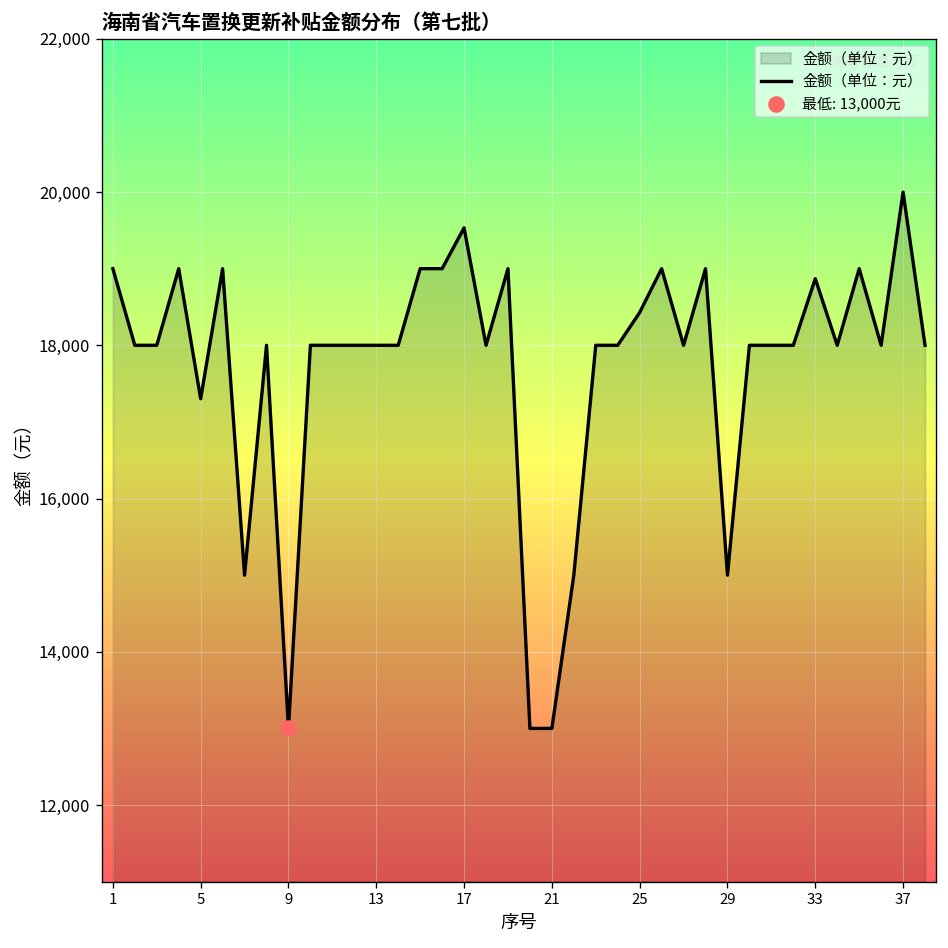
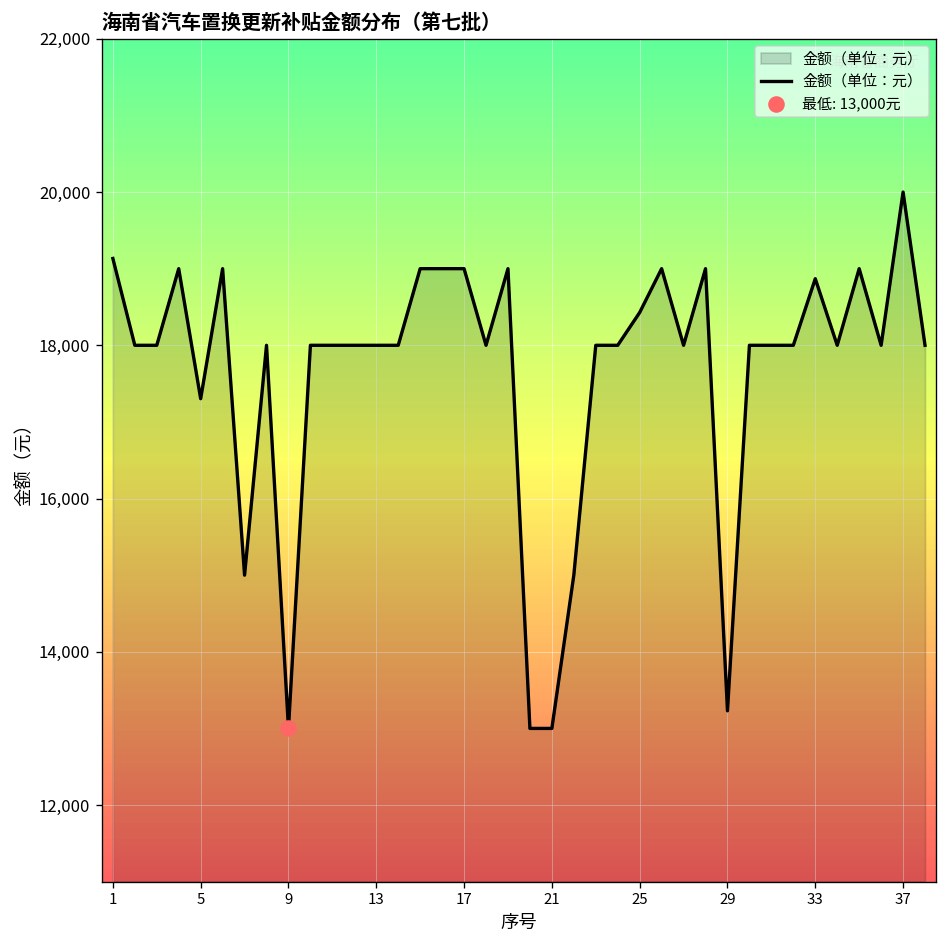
  {
    "金额（单位：元）": {
-     "1": "19,000",
+     "1": "19,100",
      "5": "17,300",
      "13": "18,000",
-     "17": "19,500",
+     "17": "19,000",
      "21": "13,000",
      "25": "18,400",
-     "29": "15,000",
+     "29": "13,200",
      "33": "18,900",
      "37": "20,000"
    }
  }
